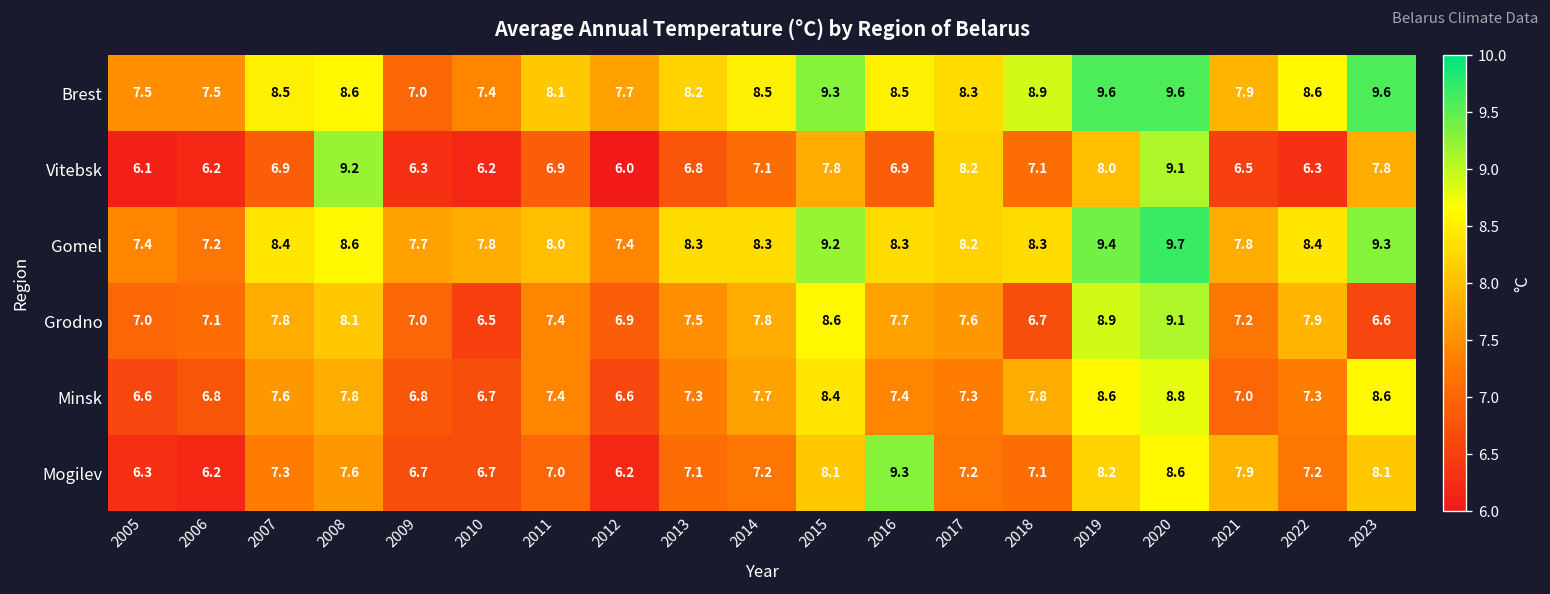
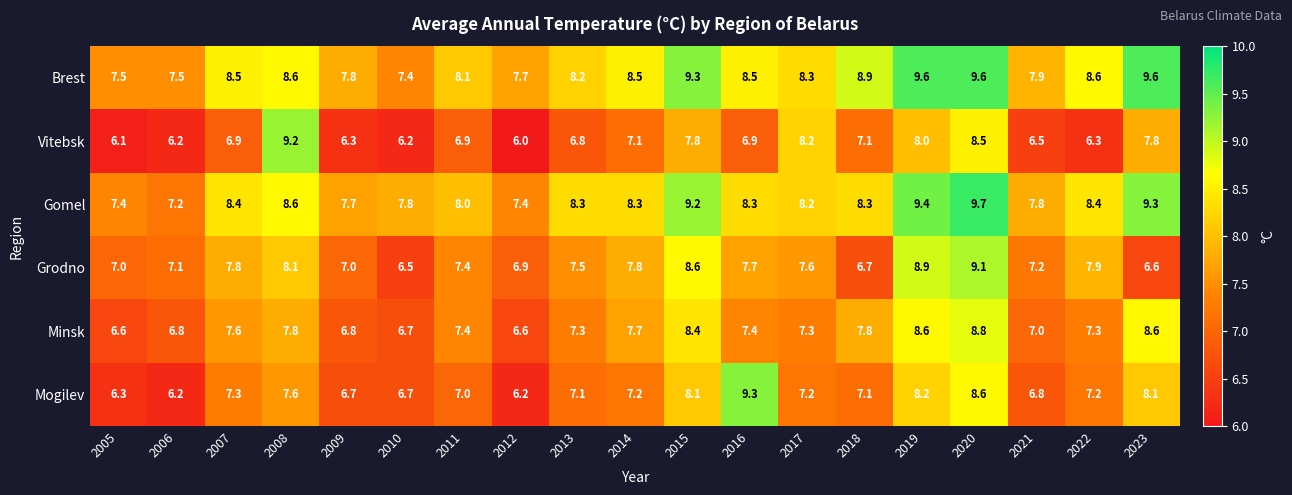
  {
    "Brest": {
      "2005": 7.5,
      "2006": 7.5,
      "2007": 8.5,
      "2008": 8.6,
-     "2009": 7.0,
+     "2009": 7.8,
      "2010": 7.4,
      "2011": 8.1,
      "2012": 7.7,
      "2013": 8.2,
      "2014": 8.5,
      "2015": 9.3,
      "2016": 8.5,
      "2017": 8.3,
      "2018": 8.9,
      "2019": 9.6,
      "2020": 9.6,
      "2021": 7.9,
      "2022": 8.6,
      "2023": 9.6
    },
    "Vitebsk": {
      "2005": 6.1,
      "2006": 6.2,
      "2007": 6.9,
      "2008": 9.2,
      "2009": 6.3,
      "2010": 6.2,
      "2011": 6.9,
      "2012": 6.0,
      "2013": 6.8,
      "2014": 7.1,
      "2015": 7.8,
      "2016": 6.9,
      "2017": 8.2,
      "2018": 7.1,
      "2019": 8.0,
-     "2020": 9.1,
+     "2020": 8.5,
      "2021": 6.5,
      "2022": 6.3,
      "2023": 7.8
    },
    "Gomel": {
      "2005": 7.4,
      "2006": 7.2,
      "2007": 8.4,
      "2008": 8.6,
      "2009": 7.7,
      "2010": 7.8,
      "2011": 8.0,
      "2012": 7.4,
      "2013": 8.3,
      "2014": 8.3,
      "2015": 9.2,
      "2016": 8.3,
      "2017": 8.2,
      "2018": 8.3,
      "2019": 9.4,
      "2020": 9.7,
      "2021": 7.8,
      "2022": 8.4,
      "2023": 9.3
    },
    "Grodno": {
      "2005": 7.0,
      "2006": 7.1,
      "2007": 7.8,
      "2008": 8.1,
      "2009": 7.0,
      "2010": 6.5,
      "2011": 7.4,
      "2012": 6.9,
      "2013": 7.5,
      "2014": 7.8,
      "2015": 8.6,
      "2016": 7.7,
      "2017": 7.6,
      "2018": 6.7,
      "2019": 8.9,
      "2020": 9.1,
      "2021": 7.2,
      "2022": 7.9,
      "2023": 6.6
    },
    "Minsk": {
      "2005": 6.6,
      "2006": 6.8,
      "2007": 7.6,
      "2008": 7.8,
      "2009": 6.8,
      "2010": 6.7,
      "2011": 7.4,
      "2012": 6.6,
      "2013": 7.3,
      "2014": 7.7,
      "2015": 8.4,
      "2016": 7.4,
      "2017": 7.3,
      "2018": 7.8,
      "2019": 8.6,
      "2020": 8.8,
      "2021": 7.0,
      "2022": 7.3,
      "2023": 8.6
    },
    "Mogilev": {
      "2005": 6.3,
      "2006": 6.2,
      "2007": 7.3,
      "2008": 7.6,
      "2009": 6.7,
      "2010": 6.7,
      "2011": 7.0,
      "2012": 6.2,
      "2013": 7.1,
      "2014": 7.2,
      "2015": 8.1,
      "2016": 9.3,
      "2017": 7.2,
      "2018": 7.1,
      "2019": 8.2,
      "2020": 8.6,
-     "2021": 7.9,
+     "2021": 6.8,
      "2022": 7.2,
      "2023": 8.1
    }
  }
